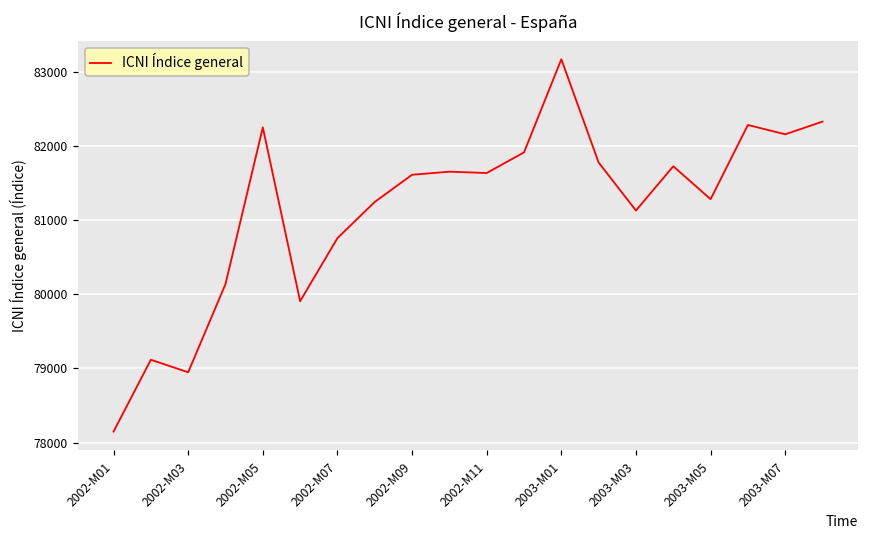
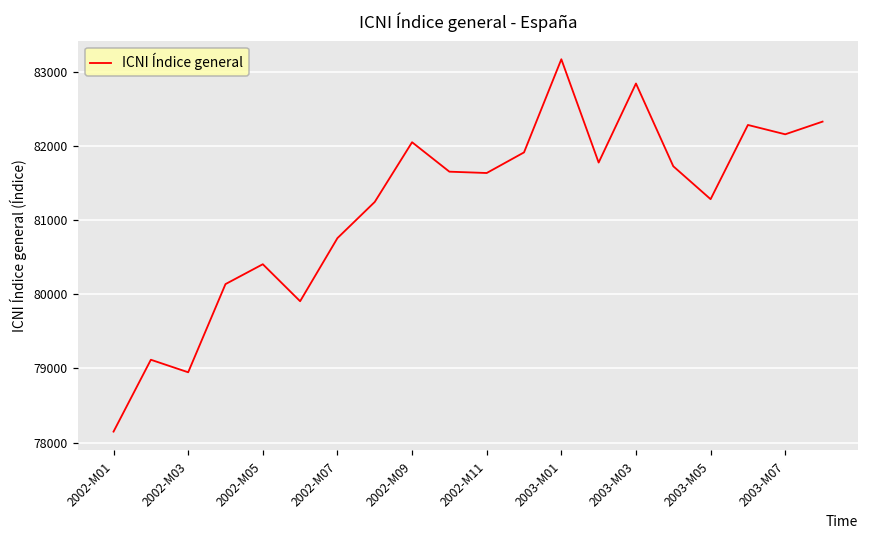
  {
    "2002-M01": 78100,
    "2002-M03": 78900,
-   "2002-M05": 82200,
+   "2002-M05": 80400,
    "2002-M07": 80800,
-   "2002-M09": 81600,
+   "2002-M09": 82000,
    "2002-M11": 81600,
    "2003-M01": 83200,
-   "2003-M03": 81100,
+   "2003-M03": 82800,
    "2003-M05": 81300,
    "2003-M07": 82200
  }
